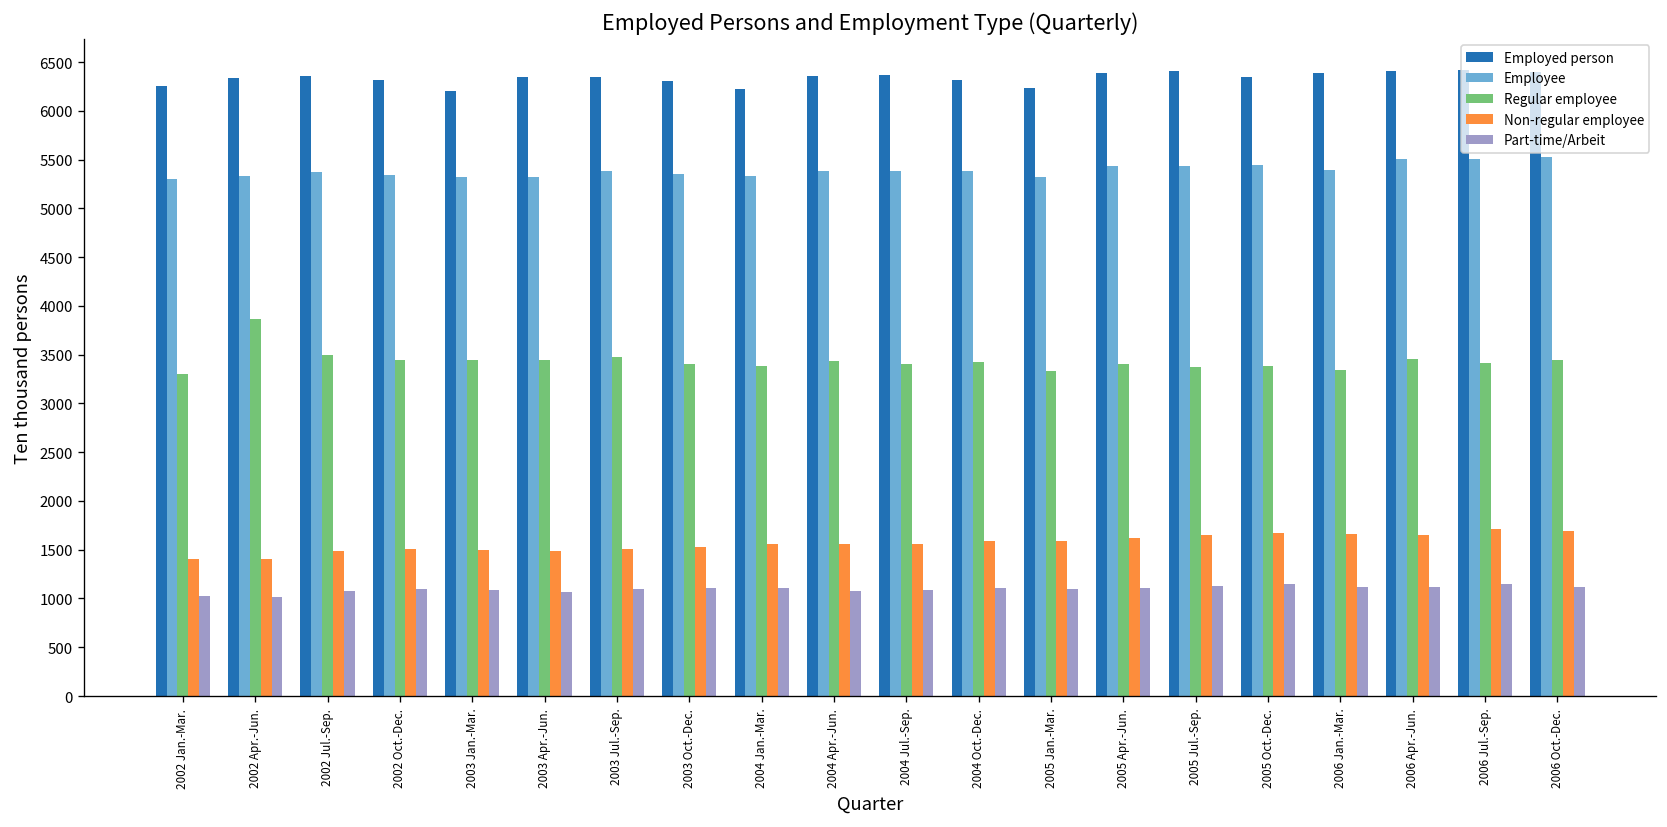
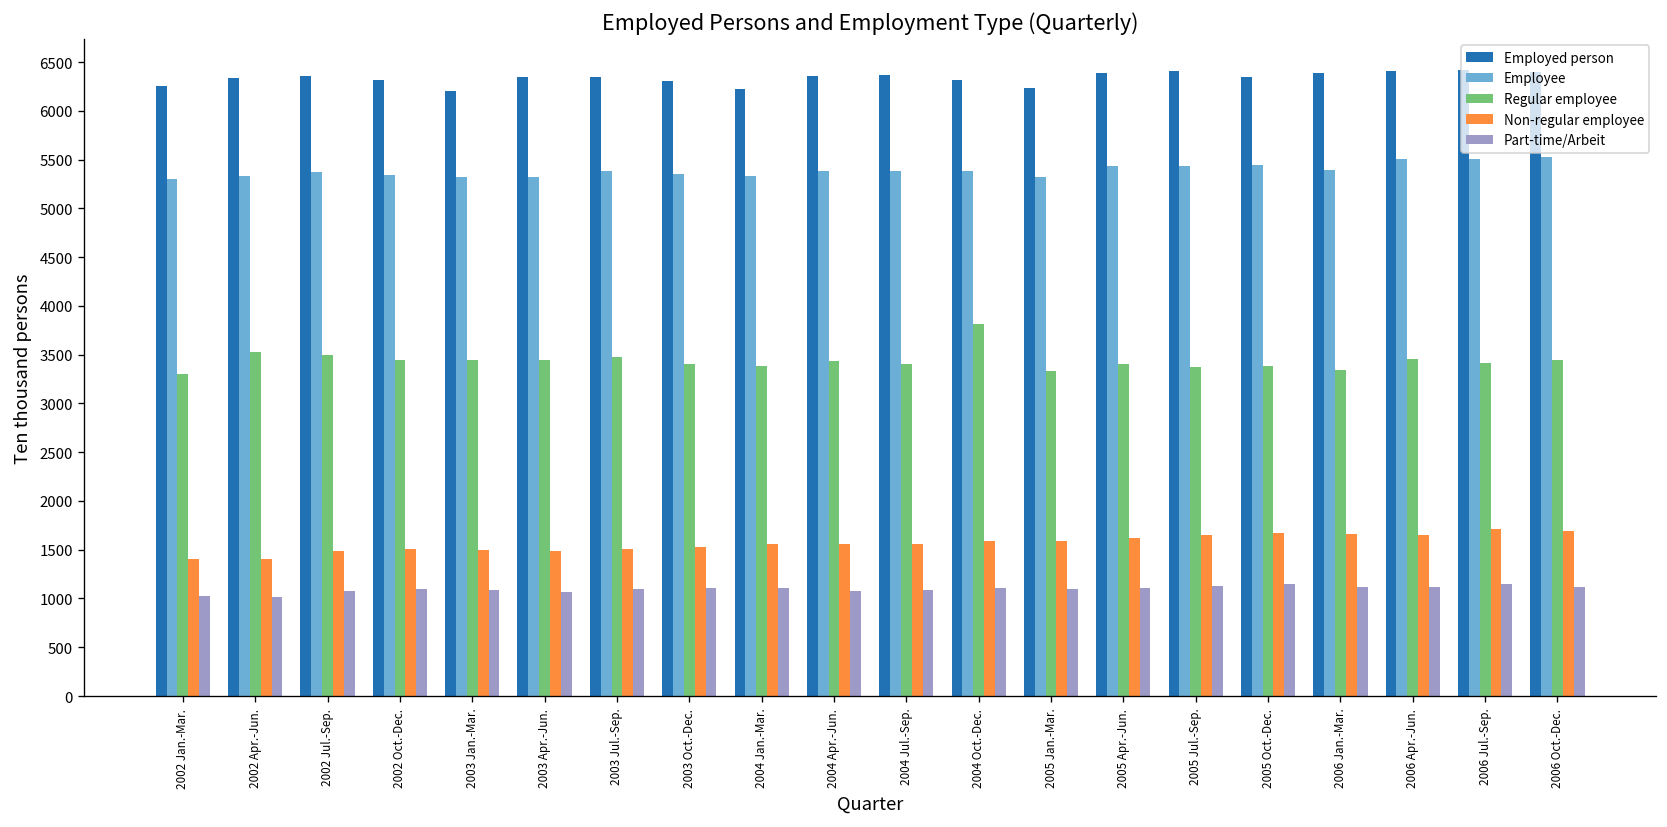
  {
    "Employed person": {
      "2002 Jan.-Mar.": 6300,
      "2002 Apr.-Jun.": 6300,
      "2002 Jul.-Sep.": 6400,
      "2002 Oct.-Dec.": 6300,
      "2003 Jan.-Mar.": 6200,
      "2003 Apr.-Jun.": 6300,
      "2003 Jul.-Sep.": 6400,
      "2003 Oct.-Dec.": 6300,
      "2004 Jan.-Mar.": 6200,
      "2004 Apr.-Jun.": 6400,
      "2004 Jul.-Sep.": 6400,
      "2004 Oct.-Dec.": 6300,
      "2005 Jan.-Mar.": 6200,
      "2005 Apr.-Jun.": 6400,
      "2005 Jul.-Sep.": 6400,
      "2005 Oct.-Dec.": 6300,
      "2006 Jan.-Mar.": 6400,
      "2006 Apr.-Jun.": 6400
    },
    "Regular employee": {
      "2002 Jan.-Mar.": 3300,
-     "2002 Apr.-Jun.": 3900,
+     "2002 Apr.-Jun.": 3500,
      "2002 Jul.-Sep.": 3500,
      "2002 Oct.-Dec.": 3400,
      "2003 Jan.-Mar.": 3400,
      "2003 Apr.-Jun.": 3400,
      "2003 Jul.-Sep.": 3500,
      "2003 Oct.-Dec.": 3400,
      "2004 Jan.-Mar.": 3400,
      "2004 Apr.-Jun.": 3400,
      "2004 Jul.-Sep.": 3400,
-     "2004 Oct.-Dec.": 3400,
+     "2004 Oct.-Dec.": 3800,
      "2005 Jan.-Mar.": 3300,
      "2005 Apr.-Jun.": 3400,
      "2005 Jul.-Sep.": 3400,
      "2005 Oct.-Dec.": 3400,
      "2006 Jan.-Mar.": 3300,
      "2006 Apr.-Jun.": 3500,
      "2006 Jul.-Sep.": 3400,
      "2006 Oct.-Dec.": 3400
    },
    "Non-regular employee": {
      "2002 Jan.-Mar.": 1400,
      "2002 Apr.-Jun.": 1400,
      "2002 Jul.-Sep.": 1500,
      "2002 Oct.-Dec.": 1500,
      "2003 Jan.-Mar.": 1500,
      "2003 Apr.-Jun.": 1500,
      "2003 Jul.-Sep.": 1500,
      "2003 Oct.-Dec.": 1500,
      "2004 Jan.-Mar.": 1600,
      "2004 Apr.-Jun.": 1600,
      "2004 Jul.-Sep.": 1600,
      "2004 Oct.-Dec.": 1600,
      "2005 Jan.-Mar.": 1600,
      "2005 Apr.-Jun.": 1600,
      "2005 Jul.-Sep.": 1700,
      "2005 Oct.-Dec.": 1700,
      "2006 Jan.-Mar.": 1700,
      "2006 Apr.-Jun.": 1600,
      "2006 Jul.-Sep.": 1700,
      "2006 Oct.-Dec.": 1700
    }
  }
